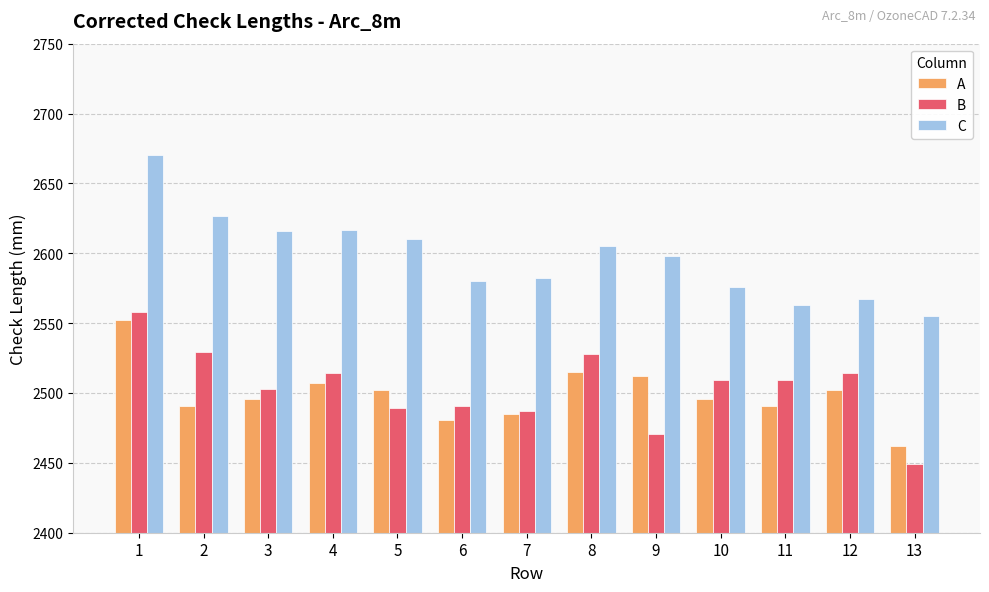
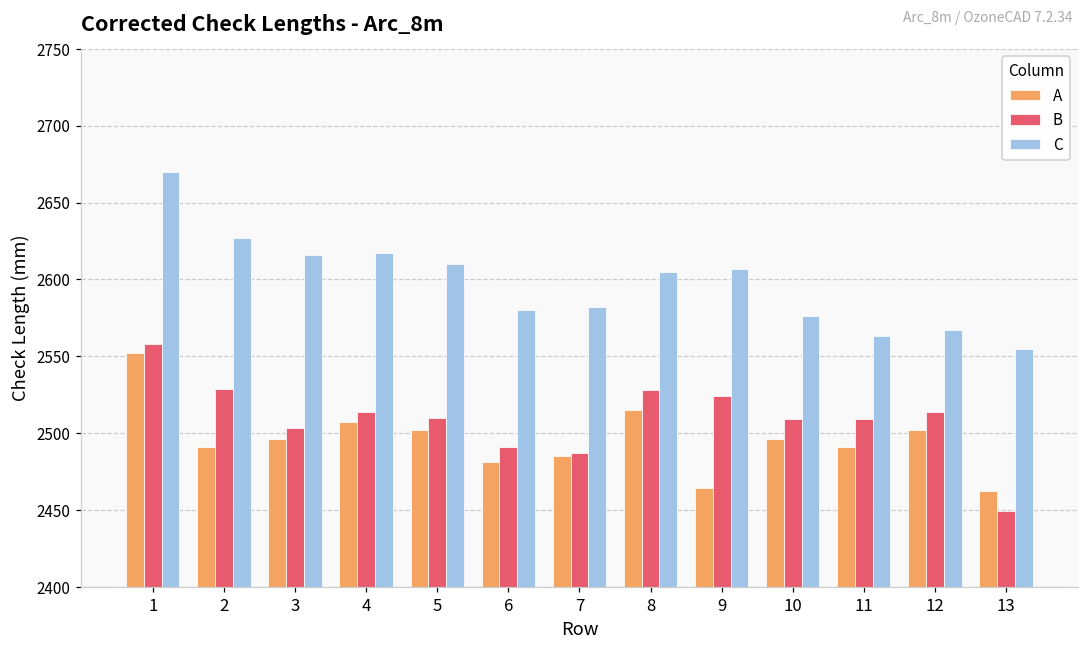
  {
    "A": {
      "1": 2552,
      "2": 2491,
      "3": 2496,
      "4": 2507,
      "5": 2502,
      "6": 2481,
      "7": 2485,
      "8": 2515,
-     "9": 2512,
+     "9": 2464,
      "10": 2496,
      "11": 2491,
      "12": 2502,
      "13": 2462
    },
    "B": {
      "1": 2558,
      "2": 2529,
      "3": 2503,
      "4": 2514,
-     "5": 2489,
+     "5": 2510,
      "6": 2491,
      "7": 2487,
      "8": 2528,
-     "9": 2471,
+     "9": 2524,
      "10": 2509,
      "11": 2509,
      "12": 2514,
      "13": 2449
    },
    "C": {
      "1": 2670,
      "2": 2627,
      "3": 2616,
      "4": 2617,
      "5": 2610,
      "6": 2580,
      "7": 2582,
      "8": 2605,
-     "9": 2598,
+     "9": 2607,
      "10": 2576,
      "11": 2563,
      "12": 2567,
      "13": 2555
    }
  }
